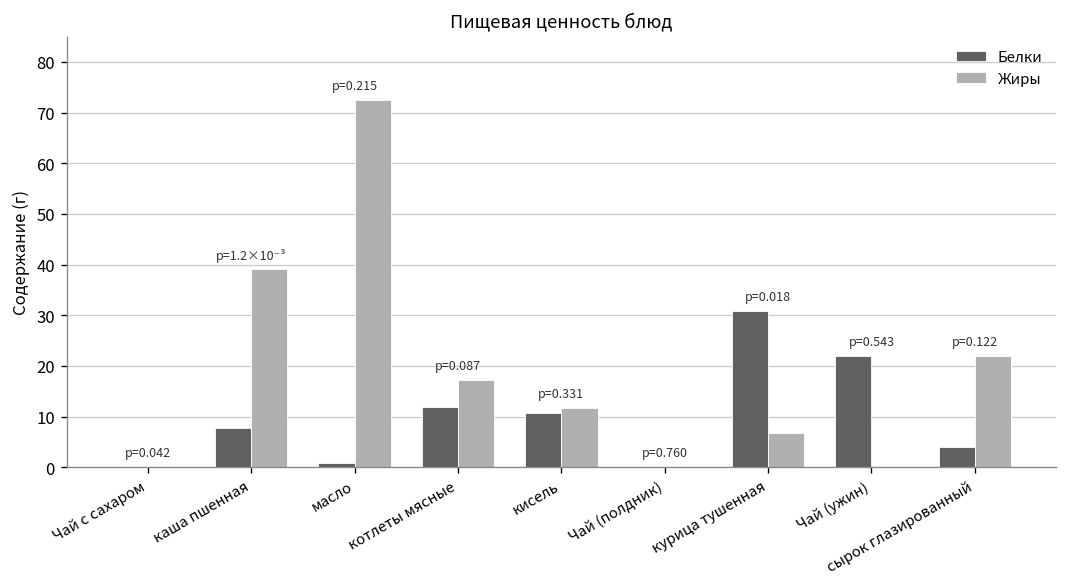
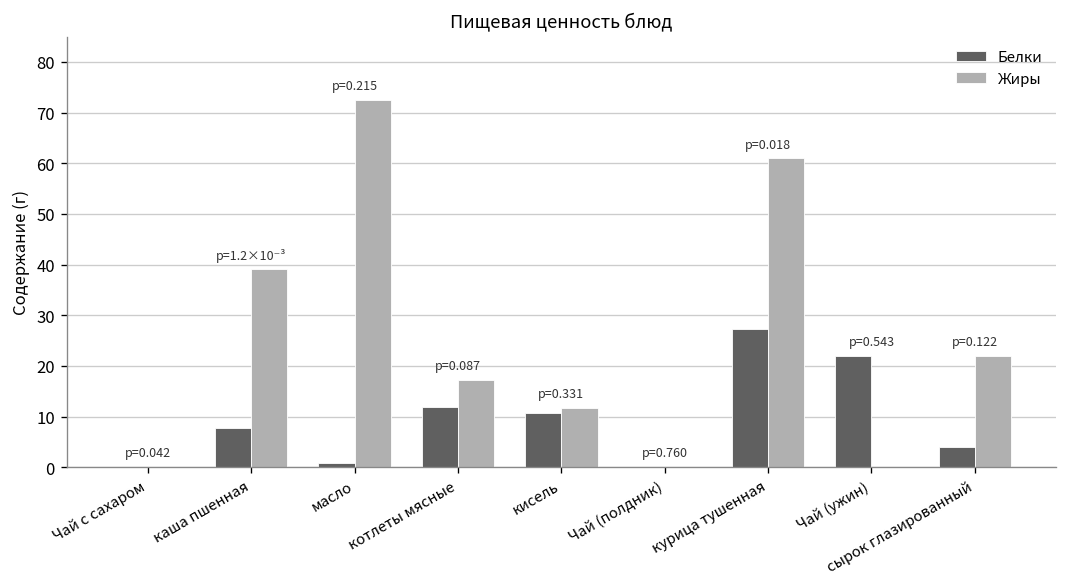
  {
    "Белки": {
      "каша пшенная": 8,
      "масло": 1,
      "котлеты мясные": 12,
      "кисель": 11,
-     "курица тушенная": 31,
+     "курица тушенная": 27,
      "сырок глазированный": 4
    },
    "Жиры": {
-     "курица тушенная": 7,
+     "курица тушенная": 61,
      "Чай (ужин)": 0
    }
  }
